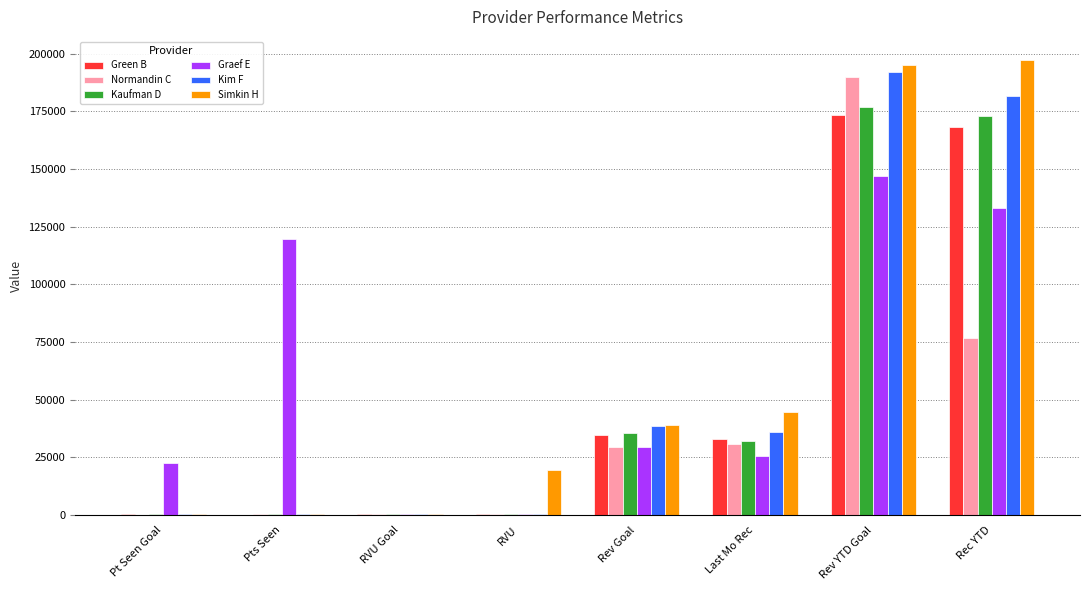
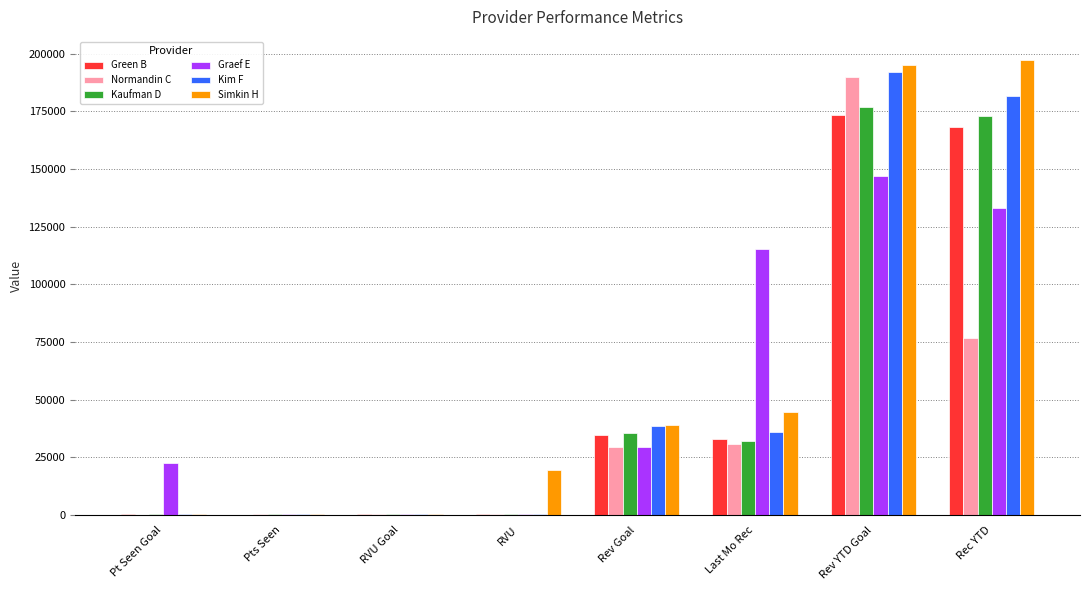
  {
    "Green B": {
      "Rev Goal": 35000,
      "Last Mo Rec": 33000,
      "Rev YTD Goal": 173000,
      "Rec YTD": 168000
    },
    "Normandin C": {
      "Rev Goal": 29000,
      "Last Mo Rec": 31000,
      "Rev YTD Goal": 190000,
      "Rec YTD": 77000
    },
    "Kaufman D": {
      "Rev Goal": 35000,
      "Last Mo Rec": 32000,
      "Rev YTD Goal": 177000,
      "Rec YTD": 173000
    },
    "Graef E": {
      "Pt Seen Goal": 23000,
-     "Pts Seen": 120000,
+     "Pts Seen": 0,
      "Rev Goal": 29000,
-     "Last Mo Rec": 26000,
+     "Last Mo Rec": 115000,
      "Rev YTD Goal": 147000,
      "Rec YTD": 133000
    },
    "Kim F": {
      "Rev Goal": 38000,
      "Last Mo Rec": 36000,
      "Rev YTD Goal": 192000,
      "Rec YTD": 182000
    },
    "Simkin H": {
      "RVU": 19000,
      "Rev Goal": 39000,
      "Last Mo Rec": 45000,
      "Rev YTD Goal": 195000,
      "Rec YTD": 197000
    }
  }
